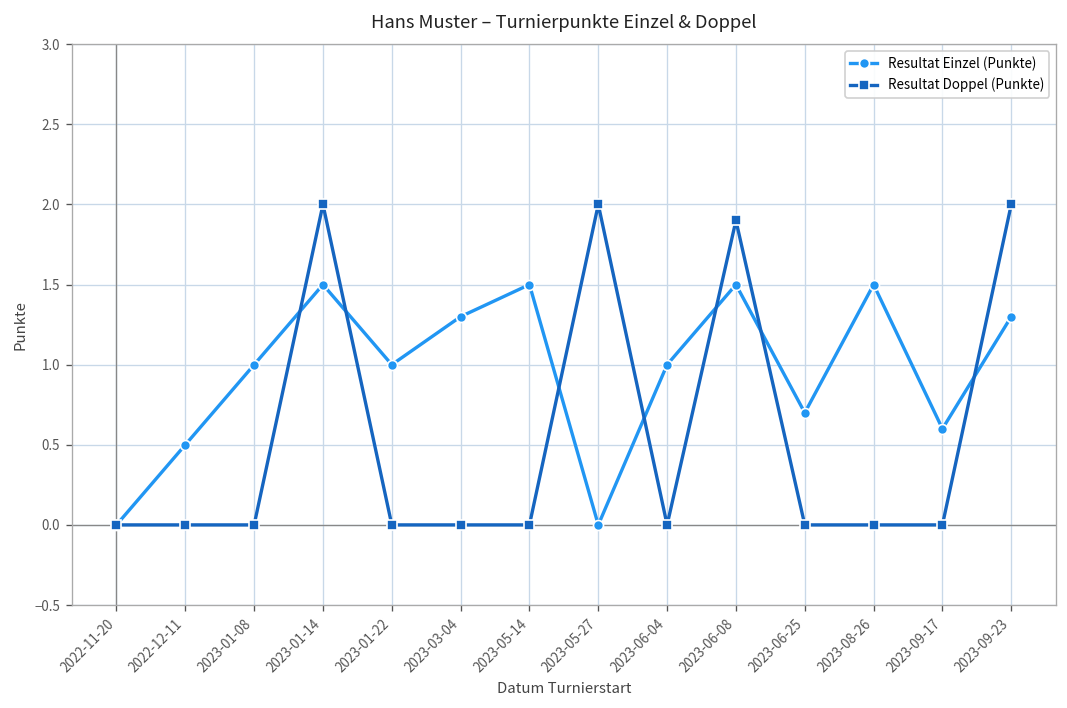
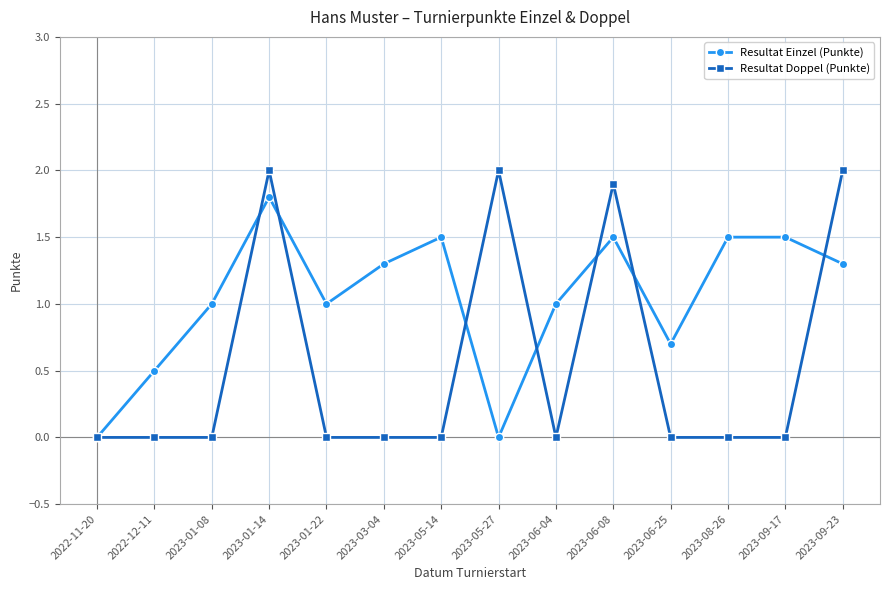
  {
    "Resultat Einzel (Punkte)": {
      "2022-12-11": 0.5,
      "2023-01-08": 1.0,
-     "2023-01-14": 1.5,
+     "2023-01-14": 1.8,
      "2023-01-22": 1.0,
      "2023-03-04": 1.3,
      "2023-05-14": 1.5,
      "2023-05-27": 0.0,
      "2023-06-04": 1.0,
      "2023-06-08": 1.5,
      "2023-06-25": 0.7,
      "2023-08-26": 1.5,
-     "2023-09-17": 0.6,
+     "2023-09-17": 1.5,
      "2023-09-23": 1.3
    },
    "Resultat Doppel (Punkte)": {
      "2022-12-11": 0.0,
      "2023-01-08": 0.0,
      "2023-01-14": 2.0,
      "2023-01-22": 0.0,
      "2023-03-04": 0.0,
      "2023-05-14": 0.0,
      "2023-05-27": 2.0,
      "2023-06-04": 0.0,
      "2023-06-08": 1.9,
      "2023-06-25": 0.0,
      "2023-08-26": 0.0,
      "2023-09-17": 0.0,
      "2023-09-23": 2.0
    }
  }
